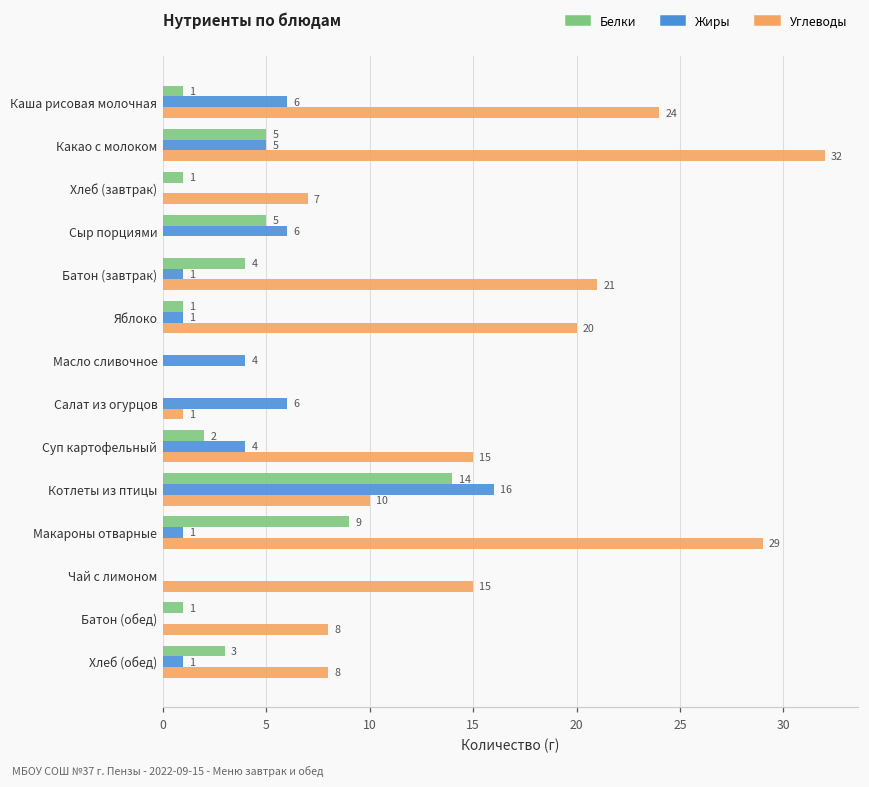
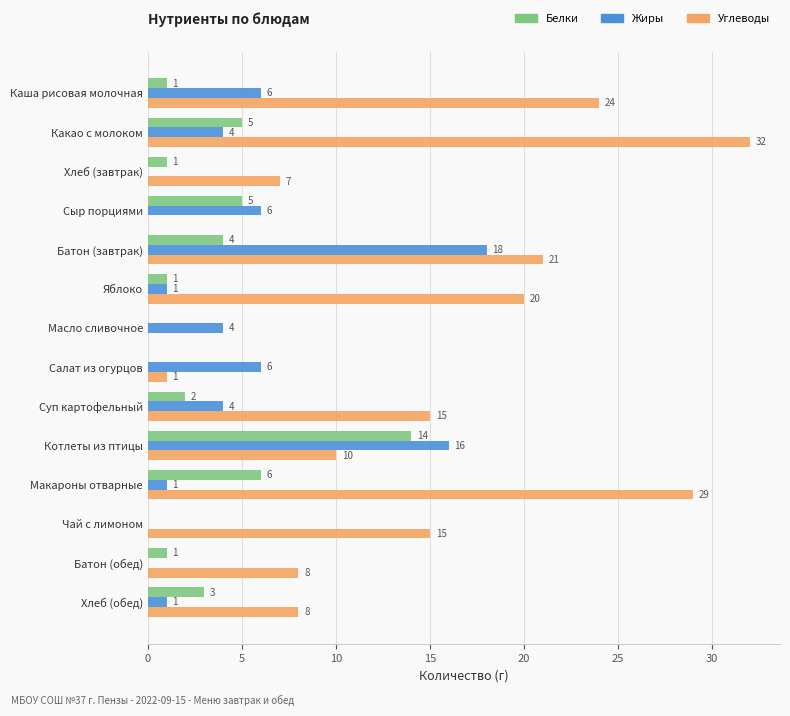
  {
    "Белки": {
      "Каша рисовая молочная": 1,
      "Какао с молоком": 5,
      "Хлеб (завтрак)": 1,
      "Сыр порциями": 5,
      "Батон (завтрак)": 4,
      "Яблоко": 1,
      "Суп картофельный": 2,
      "Котлеты из птицы": 14,
-     "Макароны отварные": 9,
+     "Макароны отварные": 6,
      "Батон (обед)": 1,
      "Хлеб (обед)": 3
    },
    "Жиры": {
      "Каша рисовая молочная": 6,
-     "Какао с молоком": 5,
+     "Какао с молоком": 4,
      "Сыр порциями": 6,
-     "Батон (завтрак)": 1,
+     "Батон (завтрак)": 18,
      "Яблоко": 1,
      "Масло сливочное": 4,
      "Салат из огурцов": 6,
      "Суп картофельный": 4,
      "Котлеты из птицы": 16,
      "Макароны отварные": 1,
      "Хлеб (обед)": 1
    },
    "Углеводы": {
      "Каша рисовая молочная": 24,
      "Какао с молоком": 32,
      "Хлеб (завтрак)": 7,
      "Батон (завтрак)": 21,
      "Яблоко": 20,
      "Салат из огурцов": 1,
      "Суп картофельный": 15,
      "Котлеты из птицы": 10,
      "Макароны отварные": 29,
      "Чай с лимоном": 15,
      "Батон (обед)": 8,
      "Хлеб (обед)": 8
    }
  }
